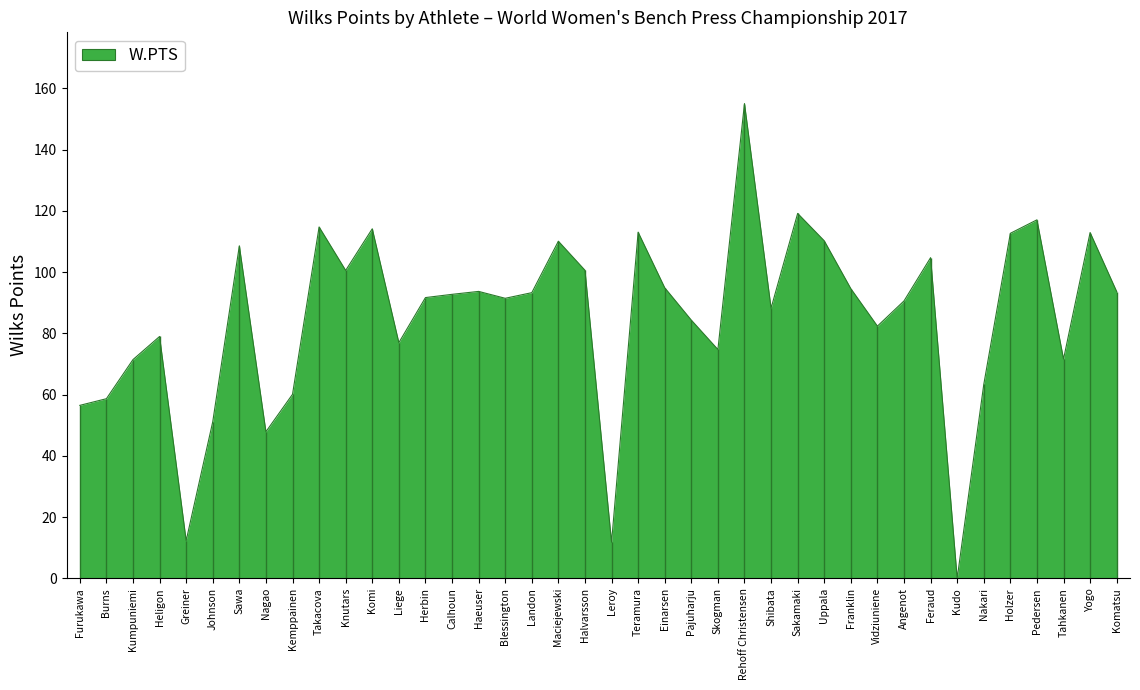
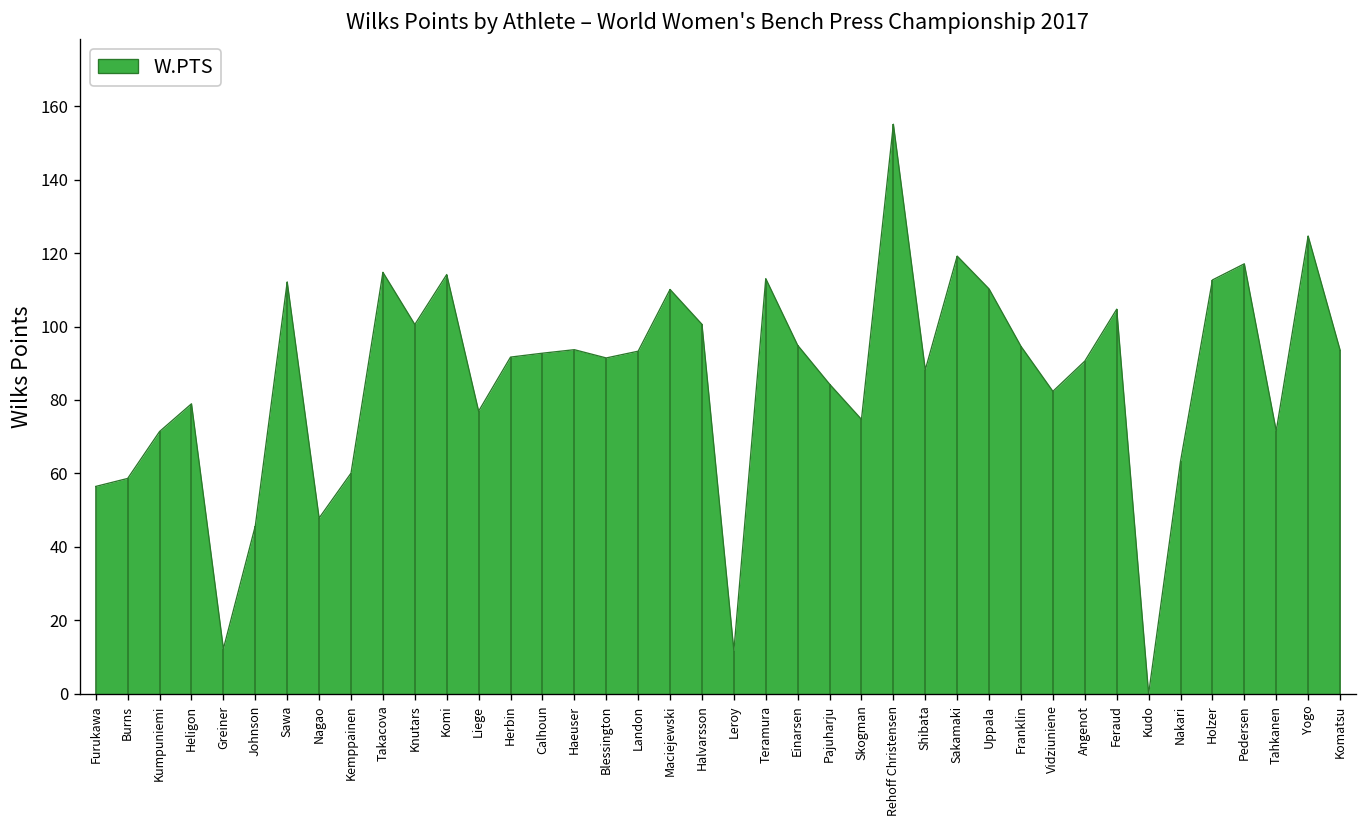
  {
    "Furukawa": 56,
    "Burns": 59,
    "Kumpuniemi": 71,
    "Heligon": 79,
    "Greiner": 12,
-   "Johnson": 51,
-   "Sawa": 109,
+   "Johnson": 46,
+   "Sawa": 112,
    "Nagao": 48,
    "Kemppainen": 60,
    "Takacova": 115,
    "Knutars": 101,
    "Komi": 114,
    "Liege": 77,
    "Herbin": 92,
    "Calhoun": 93,
    "Haeuser": 94,
    "Blessington": 91,
    "Landon": 93,
    "Maciejewski": 110,
    "Halvarsson": 101,
    "Leroy": 12,
    "Teramura": 113,
    "Einarsen": 95,
    "Pajuharju": 84,
    "Skogman": 75,
    "Rehoff Christensen": 155,
    "Shibata": 88,
    "Sakamaki": 119,
    "Uppala": 110,
    "Franklin": 95,
    "Vidziuniene": 82,
    "Angenot": 91,
    "Feraud": 105,
    "Kudo": 0,
    "Nakari": 63,
    "Holzer": 113,
    "Pedersen": 117,
    "Tahkanen": 72,
-   "Yogo": 113,
+   "Yogo": 125,
    "Komatsu": 94
  }
